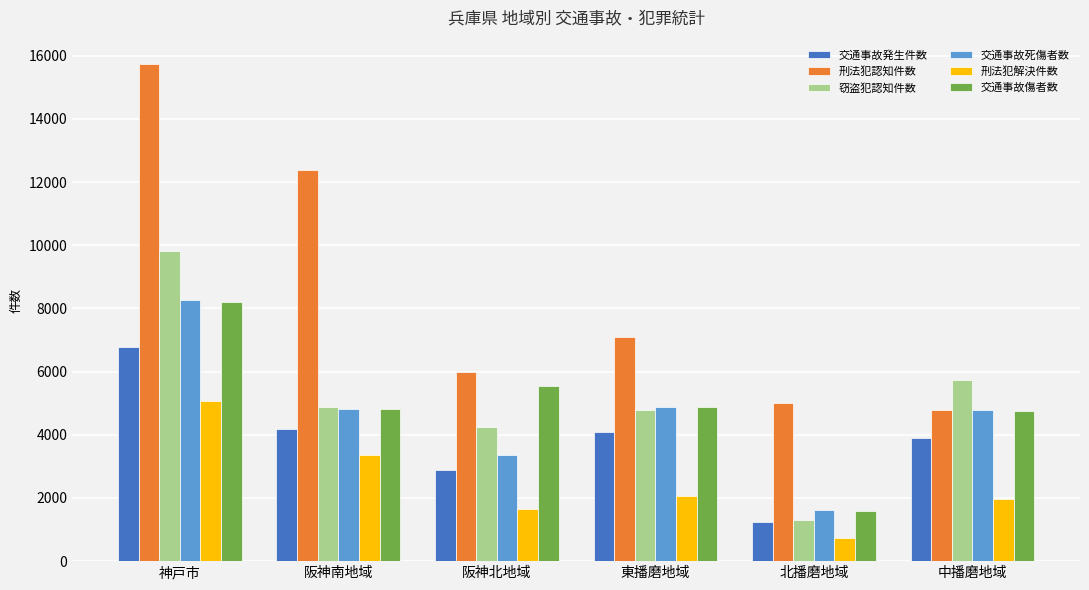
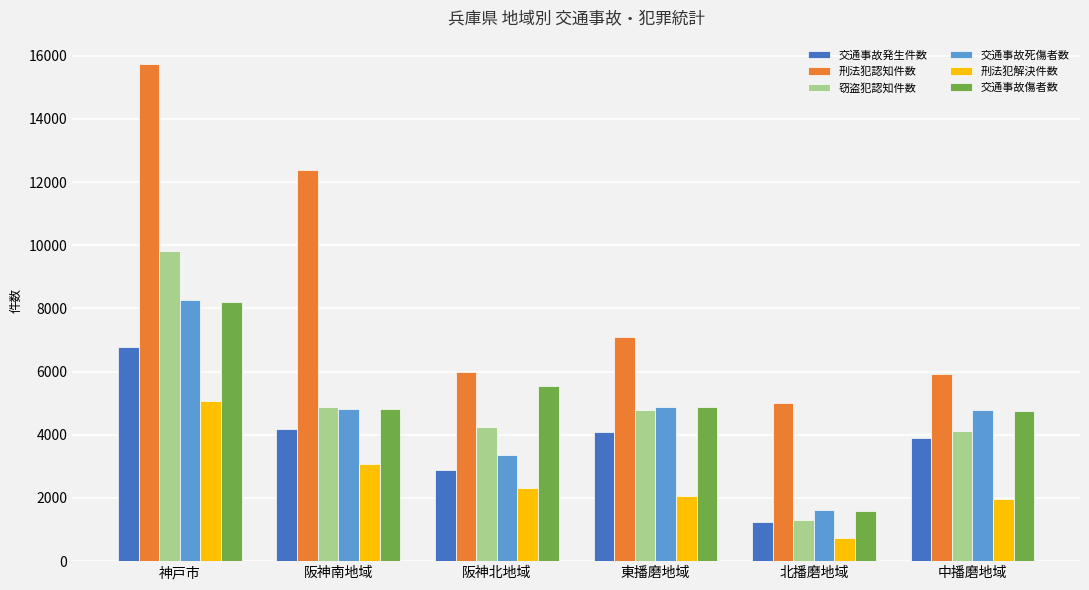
  {
    "刑法犯認知件数": {
      "神戸市": 15700,
      "阪神南地域": 12400,
      "阪神北地域": 6000,
      "東播磨地域": 7100,
      "北播磨地域": 5000,
-     "中播磨地域": 4800
+     "中播磨地域": 5900
    },
    "窃盗犯認知件数": {
      "神戸市": 9800,
      "阪神南地域": 4900,
      "阪神北地域": 4200,
      "東播磨地域": 4800,
      "北播磨地域": 1300,
-     "中播磨地域": 5700
+     "中播磨地域": 4100
    },
    "刑法犯解決件数": {
      "神戸市": 5100,
-     "阪神南地域": 3400,
-     "阪神北地域": 1700,
+     "阪神南地域": 3100,
+     "阪神北地域": 2300,
      "東播磨地域": 2100,
      "北播磨地域": 700,
      "中播磨地域": 2000
    },
    "交通事故傷者数": {
      "神戸市": 8200,
      "阪神南地域": 4800,
      "阪神北地域": 5500,
      "東播磨地域": 4900,
      "北播磨地域": 1600,
      "中播磨地域": 4800
    }
  }
